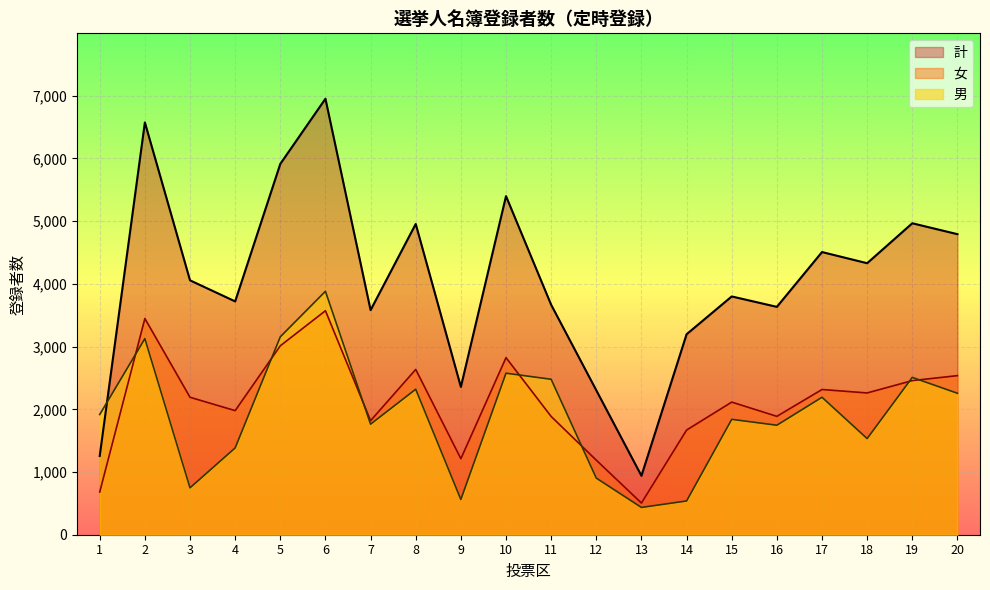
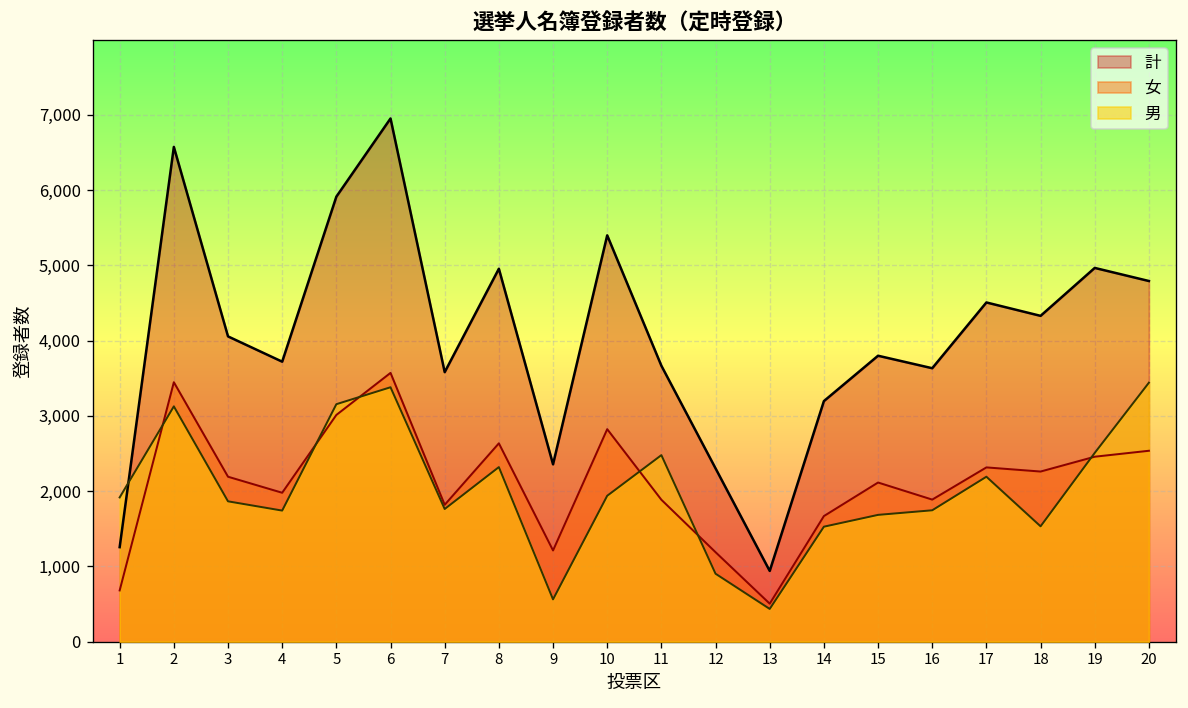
  {
    "男": {
      "1": "1,900",
      "2": "3,100",
-     "3": "700",
-     "4": "1,400",
+     "3": "1,900",
+     "4": "1,700",
      "5": "3,200",
-     "6": "3,900",
+     "6": "3,400",
      "7": "1,800",
      "8": "2,300",
      "9": "600",
-     "10": "2,600",
+     "10": "1,900",
      "11": "2,500",
      "12": "900",
      "13": "400",
-     "14": "500",
-     "15": "1,800",
+     "14": "1,500",
+     "15": "1,700",
      "16": "1,700",
      "17": "2,200",
      "18": "1,500",
      "19": "2,500",
-     "20": "2,300"
+     "20": "3,400"
    }
  }
